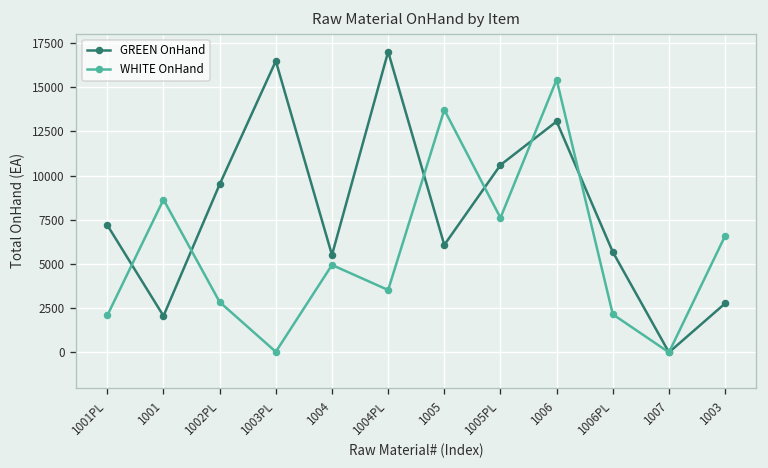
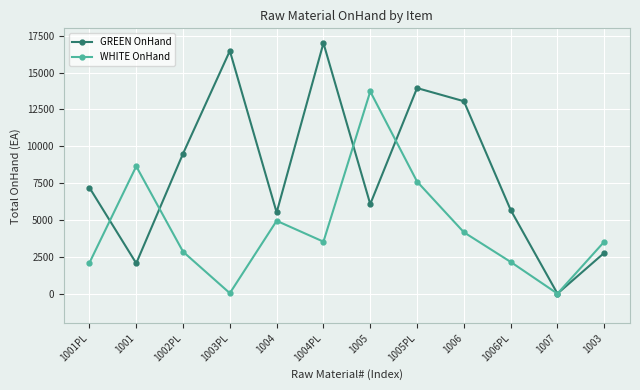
  {
    "GREEN OnHand": {
      "1001PL": 7200,
      "1001": 2100,
      "1002PL": 9500,
      "1003PL": 16500,
      "1004": 5500,
      "1004PL": 17000,
      "1005": 6100,
-     "1005PL": 10600,
+     "1005PL": 13900,
      "1006": 13100,
      "1006PL": 5700,
      "1003": 2800
    },
    "WHITE OnHand": {
      "1001PL": 2100,
      "1001": 8600,
      "1002PL": 2800,
      "1003PL": 0,
      "1004": 4900,
      "1004PL": 3500,
      "1005": 13700,
      "1005PL": 7600,
-     "1006": 15400,
+     "1006": 4200,
      "1006PL": 2200,
-     "1003": 6600
+     "1003": 3500
    }
  }
